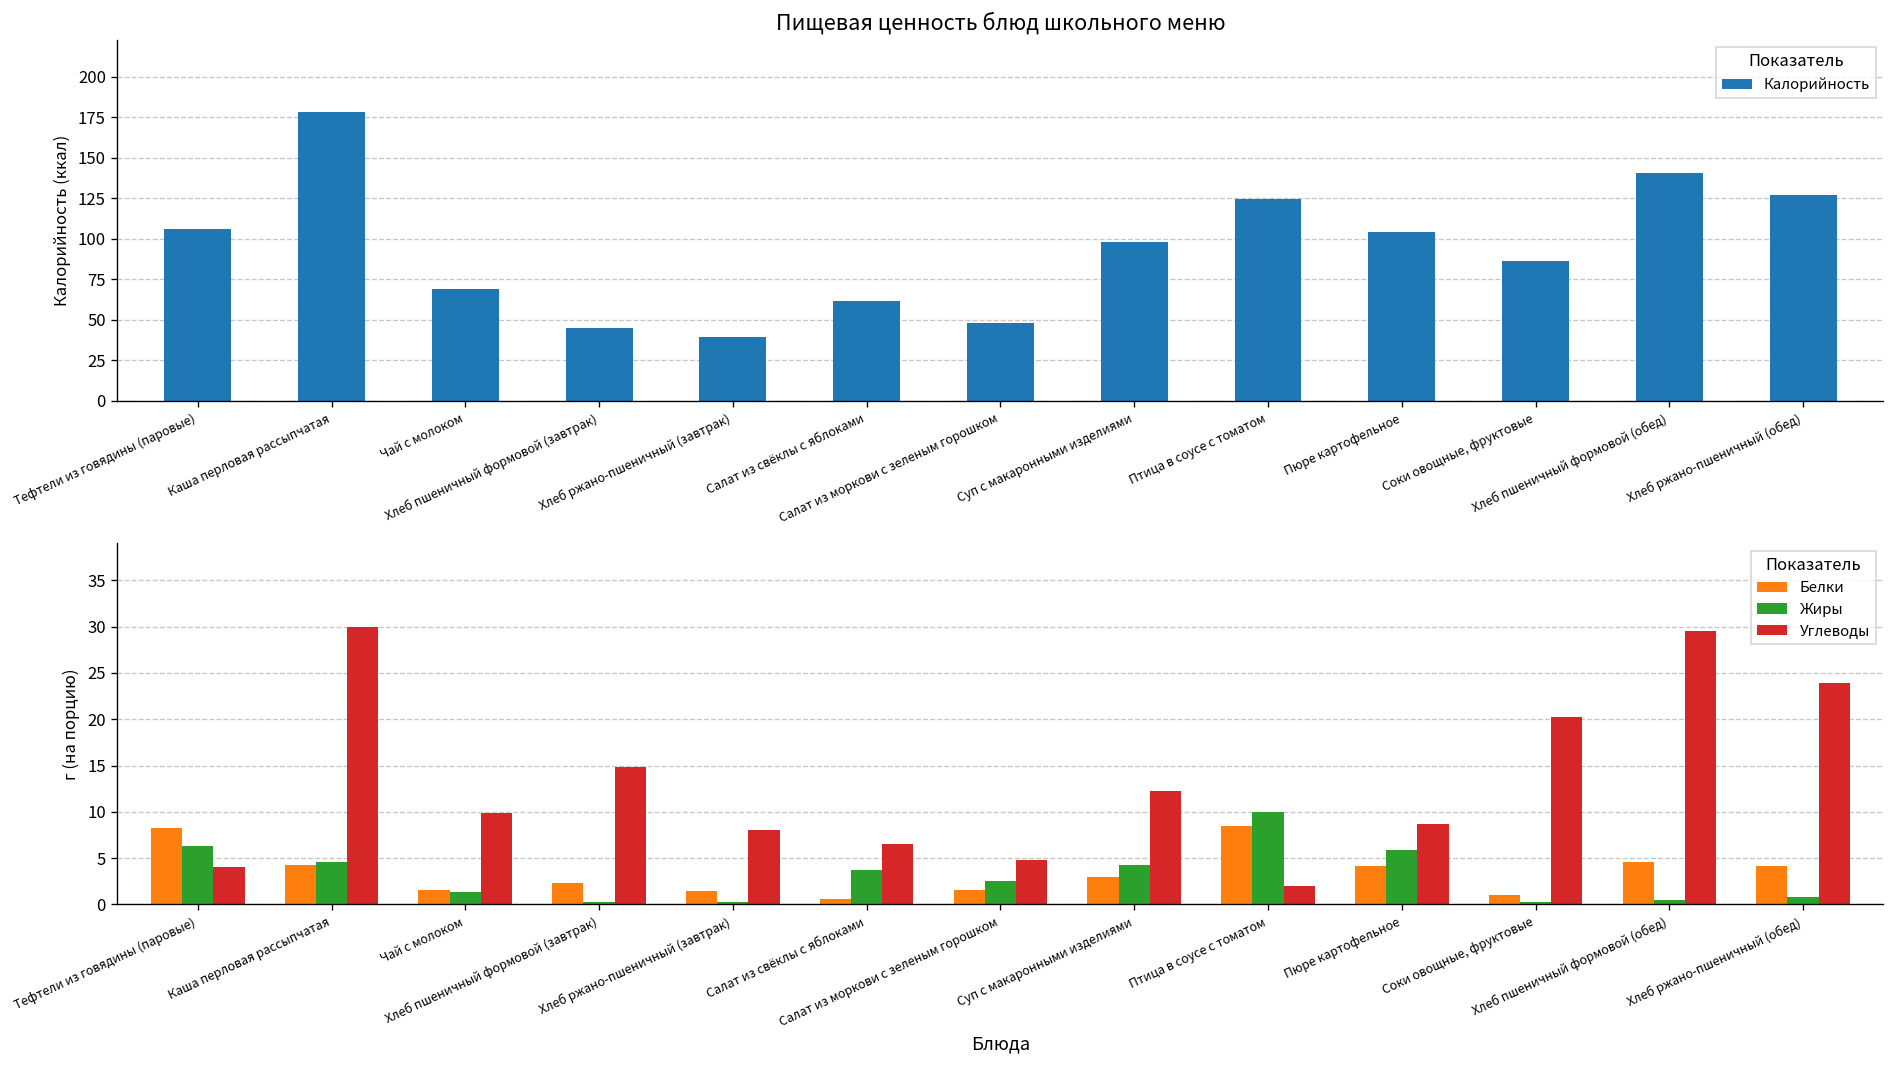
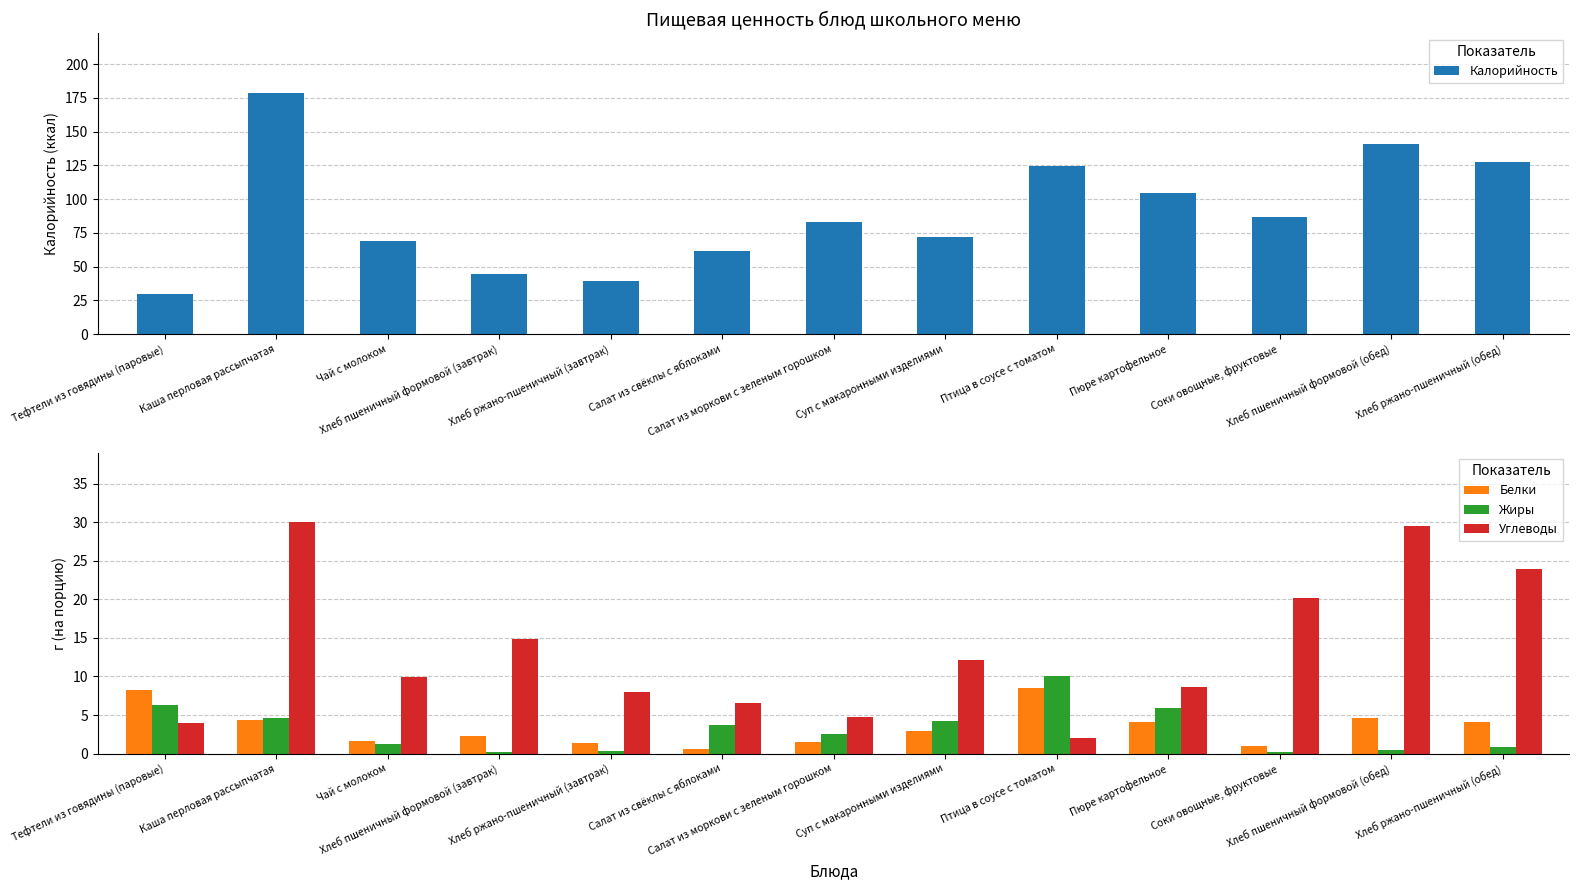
  {
    "Пищевая ценность блюд школьного меню": {
-     "Тефтели из говядины (паровые)": 106,
+     "Тефтели из говядины (паровые)": 30,
      "Каша перловая рассыпчатая": 178,
      "Чай с молоком": 69,
      "Хлеб пшеничный формовой (завтрак)": 45,
      "Хлеб ржано-пшеничный (завтрак)": 40,
      "Салат из свёклы с яблоками": 62,
-     "Салат из моркови с зеленым горошком": 48,
-     "Суп с макаронными изделиями": 98,
+     "Салат из моркови с зеленым горошком": 83,
+     "Суп с макаронными изделиями": 72,
      "Птица в соусе с томатом": 125,
      "Пюре картофельное": 104,
      "Соки овощные, фруктовые": 87,
      "Хлеб пшеничный формовой (обед)": 141,
      "Хлеб ржано-пшеничный (обед)": 127
    }
  }
